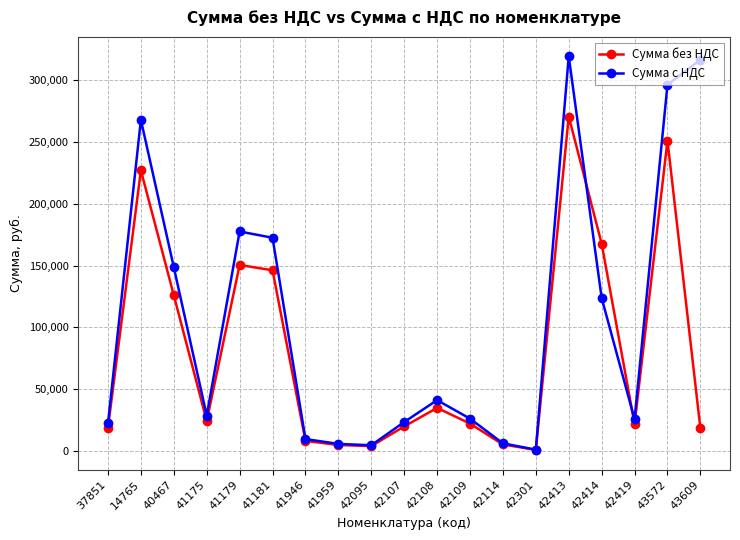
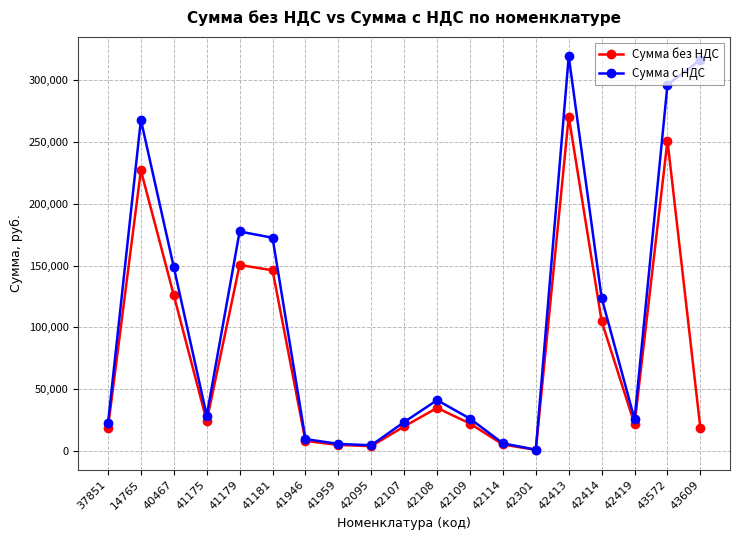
  {
    "Сумма без НДС": {
      "37851": "19,000",
      "14765": "227,000",
      "40467": "126,000",
      "41175": "24,000",
      "41179": "151,000",
      "41181": "146,000",
      "42107": "20,000",
      "42108": "35,000",
      "42109": "22,000",
      "42413": "271,000",
-     "42414": "168,000",
+     "42414": "105,000",
      "42419": "22,000",
      "43572": "251,000",
      "43609": "18,000"
    },
    "Сумма с НДС": {
      "37851": "22,000",
      "14765": "268,000",
      "40467": "149,000",
      "41175": "29,000",
      "41179": "178,000",
      "41181": "173,000",
      "42107": "23,000",
      "42108": "41,000",
      "42109": "26,000",
      "42413": "319,000",
      "42414": "124,000",
      "42419": "26,000",
      "43572": "296,000"
    }
  }
